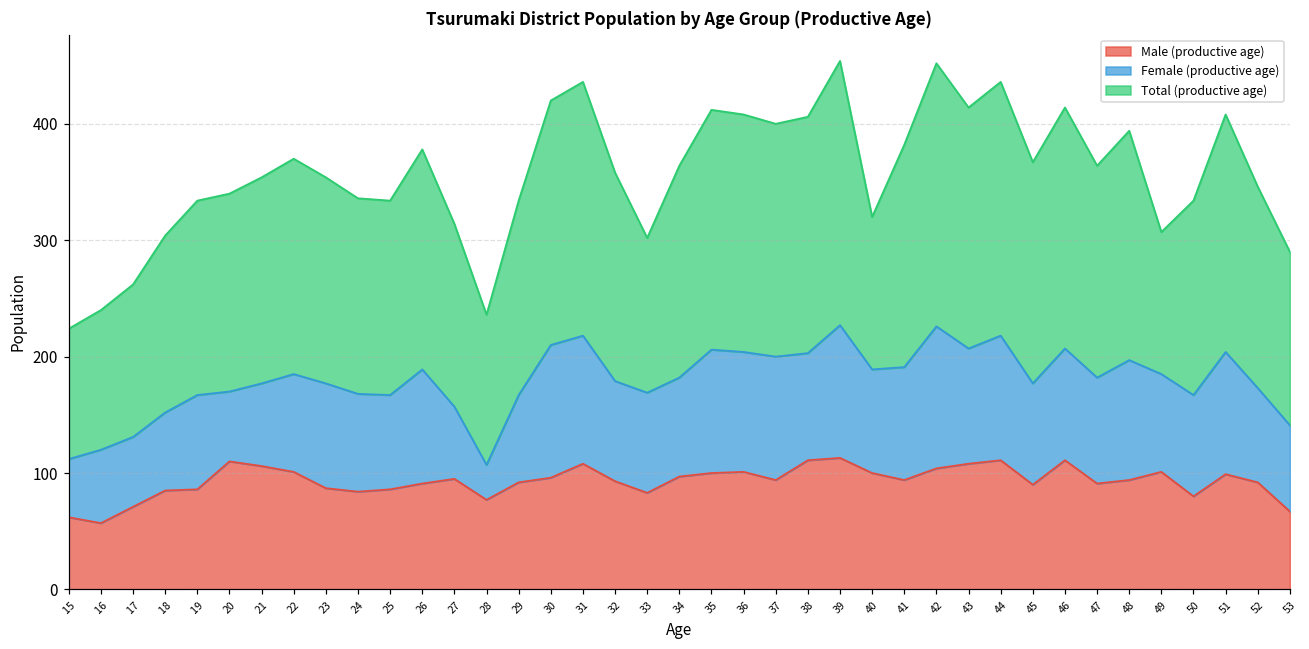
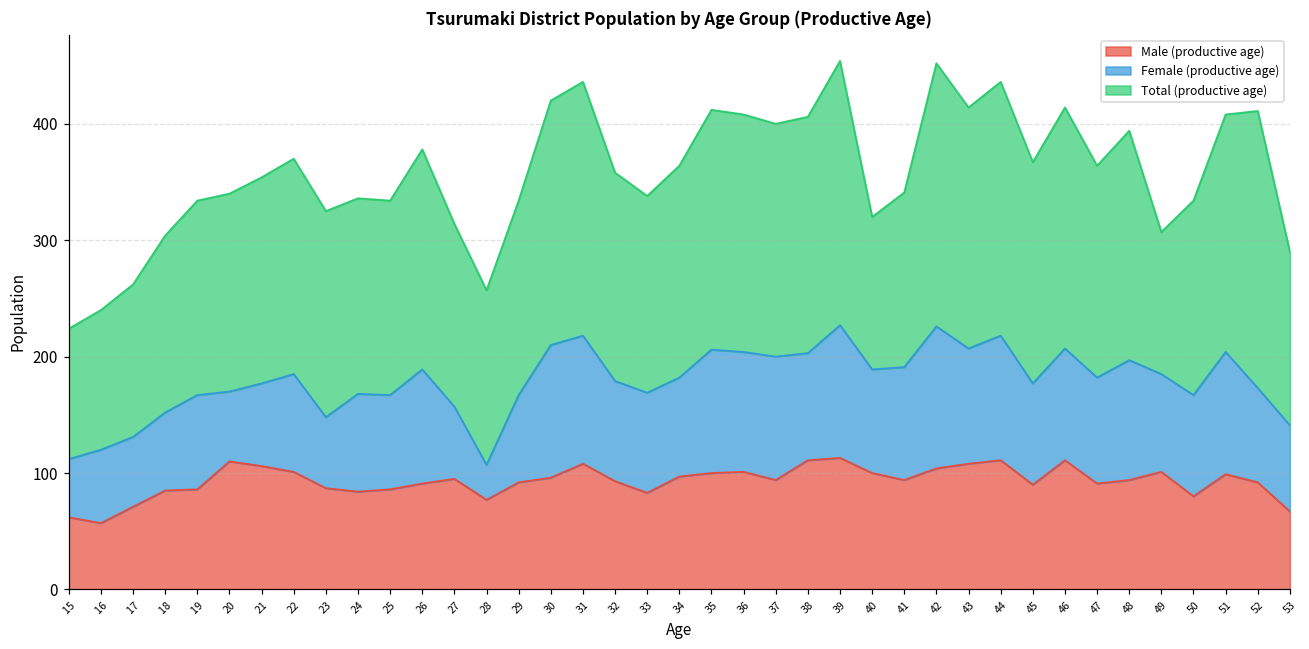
  {
    "Male (productive age)": {
      "15": 62,
      "16": 57,
      "17": 71,
      "18": 85,
      "19": 86,
      "20": 110,
      "21": 106,
      "22": 101,
      "23": 87,
      "24": 84,
      "25": 86,
      "26": 91,
      "27": 95,
      "28": 77,
      "29": 92,
      "30": 96,
      "31": 108,
      "32": 93,
      "33": 83,
      "34": 97,
      "35": 100,
      "36": 101,
      "37": 94,
      "38": 111,
      "39": 113,
      "40": 100,
      "41": 94,
      "42": 104,
      "43": 108,
      "44": 111,
      "45": 90,
      "46": 111,
      "47": 91,
      "48": 94,
      "49": 101,
      "50": 80,
      "51": 99,
      "52": 92,
      "53": 67
    },
    "Female (productive age)": {
      "15": 50,
      "16": 63,
      "17": 60,
      "18": 67,
      "19": 81,
      "20": 60,
      "21": 71,
      "22": 84,
-     "23": 90,
+     "23": 61,
      "24": 84,
      "25": 81,
      "26": 98,
      "27": 62,
      "28": 30,
      "29": 75,
      "30": 114,
      "31": 110,
      "32": 86,
      "33": 86,
      "34": 85,
      "35": 106,
      "36": 103,
      "37": 106,
      "38": 92,
      "39": 114,
      "40": 89,
      "41": 97,
      "42": 122,
      "43": 99,
      "44": 107,
      "45": 87,
      "46": 96,
      "47": 91,
      "48": 103,
      "49": 84,
      "50": 87,
      "51": 105,
      "52": 81,
      "53": 74
    },
    "Total (productive age)": {
      "15": 112,
      "16": 120,
      "17": 131,
      "18": 152,
      "19": 167,
      "20": 170,
      "21": 177,
      "22": 185,
      "23": 177,
      "24": 168,
      "25": 167,
      "26": 189,
      "27": 157,
-     "28": 129,
+     "28": 150,
      "29": 167,
      "30": 210,
      "31": 218,
      "32": 179,
-     "33": 133,
+     "33": 169,
      "34": 182,
      "35": 206,
      "36": 204,
      "37": 200,
      "38": 203,
      "39": 227,
      "40": 131,
-     "41": 191,
+     "41": 150,
      "42": 226,
      "43": 207,
      "44": 218,
      "45": 190,
      "46": 207,
      "47": 182,
      "48": 197,
      "49": 122,
      "50": 167,
      "51": 204,
-     "52": 173,
+     "52": 238,
      "53": 149
    }
  }
